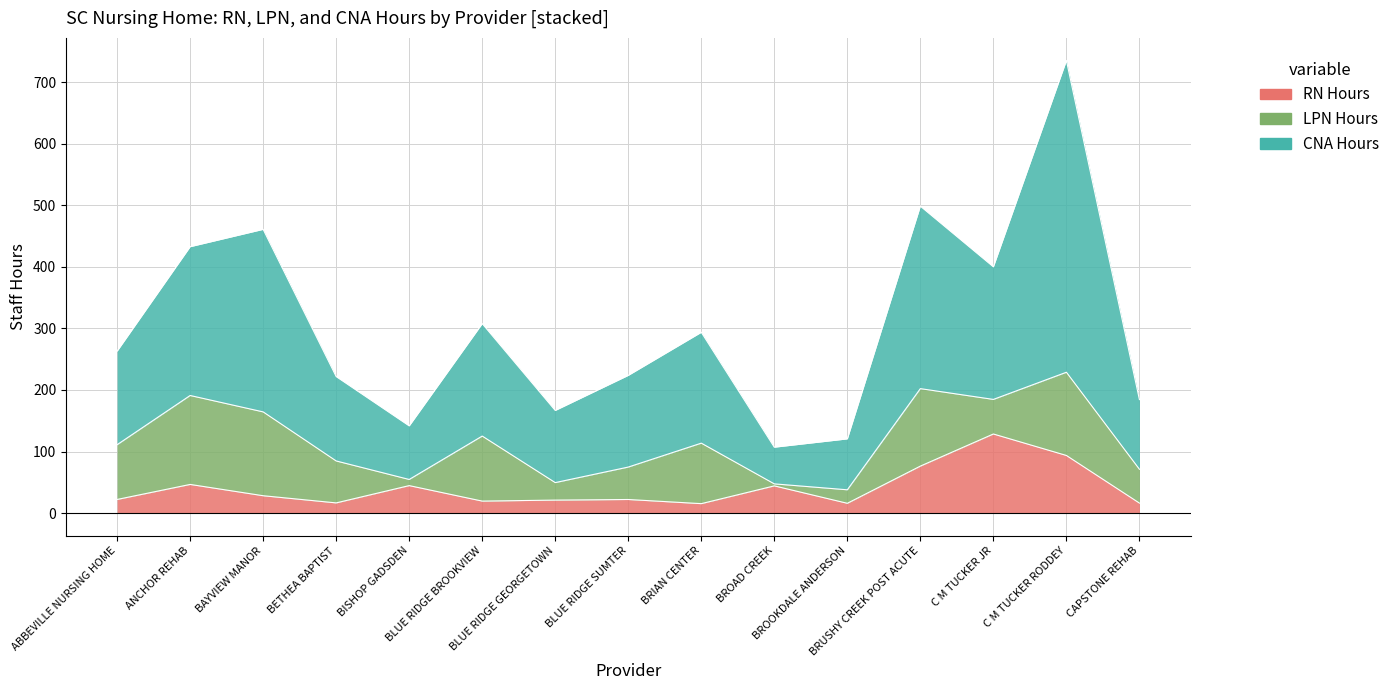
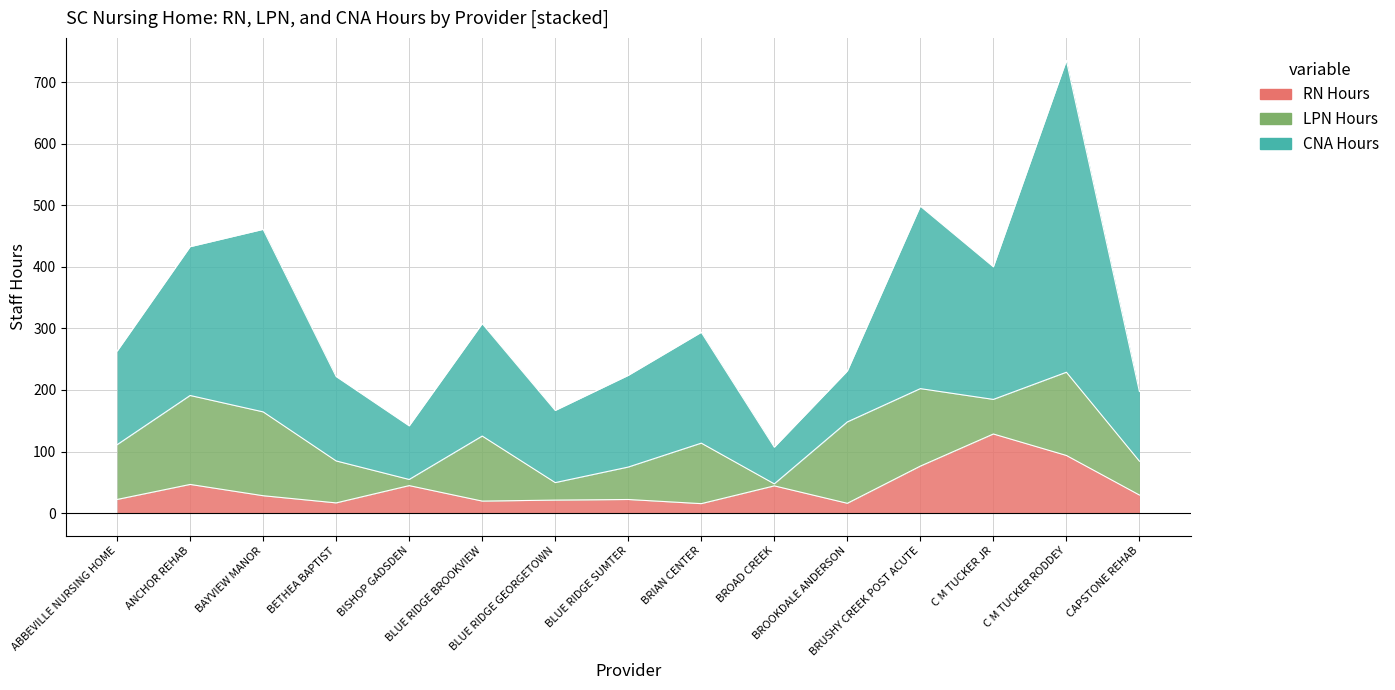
  {
    "RN Hours": {
      "ABBEVILLE NURSING HOME": 20,
      "ANCHOR REHAB": 50,
      "BAYVIEW MANOR": 30,
      "BETHEA BAPTIST": 20,
      "BISHOP GADSDEN": 40,
      "BLUE RIDGE BROOKVIEW": 20,
      "BLUE RIDGE GEORGETOWN": 20,
      "BLUE RIDGE SUMTER": 20,
      "BRIAN CENTER": 20,
      "BROOKDALE ANDERSON": 20,
      "BRUSHY CREEK POST ACUTE": 80,
      "C M TUCKER JR": 130,
      "C M TUCKER RODDEY": 90,
-     "CAPSTONE REHAB": 20
+     "CAPSTONE REHAB": 30
    },
    "LPN Hours": {
      "ABBEVILLE NURSING HOME": 90,
      "ANCHOR REHAB": 140,
      "BAYVIEW MANOR": 140,
      "BETHEA BAPTIST": 70,
      "BISHOP GADSDEN": 10,
      "BLUE RIDGE BROOKVIEW": 110,
      "BLUE RIDGE GEORGETOWN": 30,
      "BLUE RIDGE SUMTER": 50,
      "BRIAN CENTER": 100,
-     "BROOKDALE ANDERSON": 20,
+     "BROOKDALE ANDERSON": 130,
      "BRUSHY CREEK POST ACUTE": 130,
      "C M TUCKER JR": 60,
      "C M TUCKER RODDEY": 140,
      "CAPSTONE REHAB": 50
    },
    "CNA Hours": {
      "ABBEVILLE NURSING HOME": 150,
      "ANCHOR REHAB": 240,
      "BAYVIEW MANOR": 300,
      "BETHEA BAPTIST": 140,
      "BISHOP GADSDEN": 90,
      "BLUE RIDGE BROOKVIEW": 180,
      "BLUE RIDGE GEORGETOWN": 120,
      "BLUE RIDGE SUMTER": 150,
      "BRIAN CENTER": 180,
      "BROAD CREEK": 60,
      "BROOKDALE ANDERSON": 80,
      "BRUSHY CREEK POST ACUTE": 300,
      "C M TUCKER JR": 220,
      "C M TUCKER RODDEY": 510,
      "CAPSTONE REHAB": 110
    }
  }
